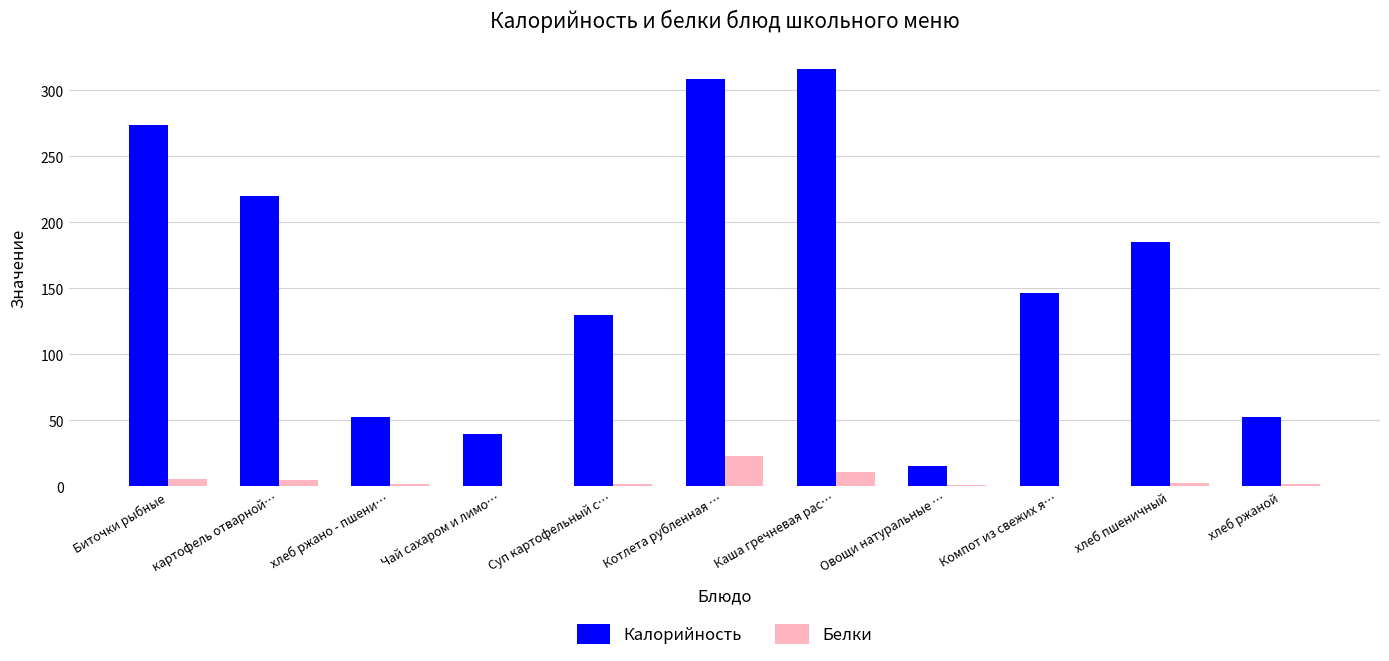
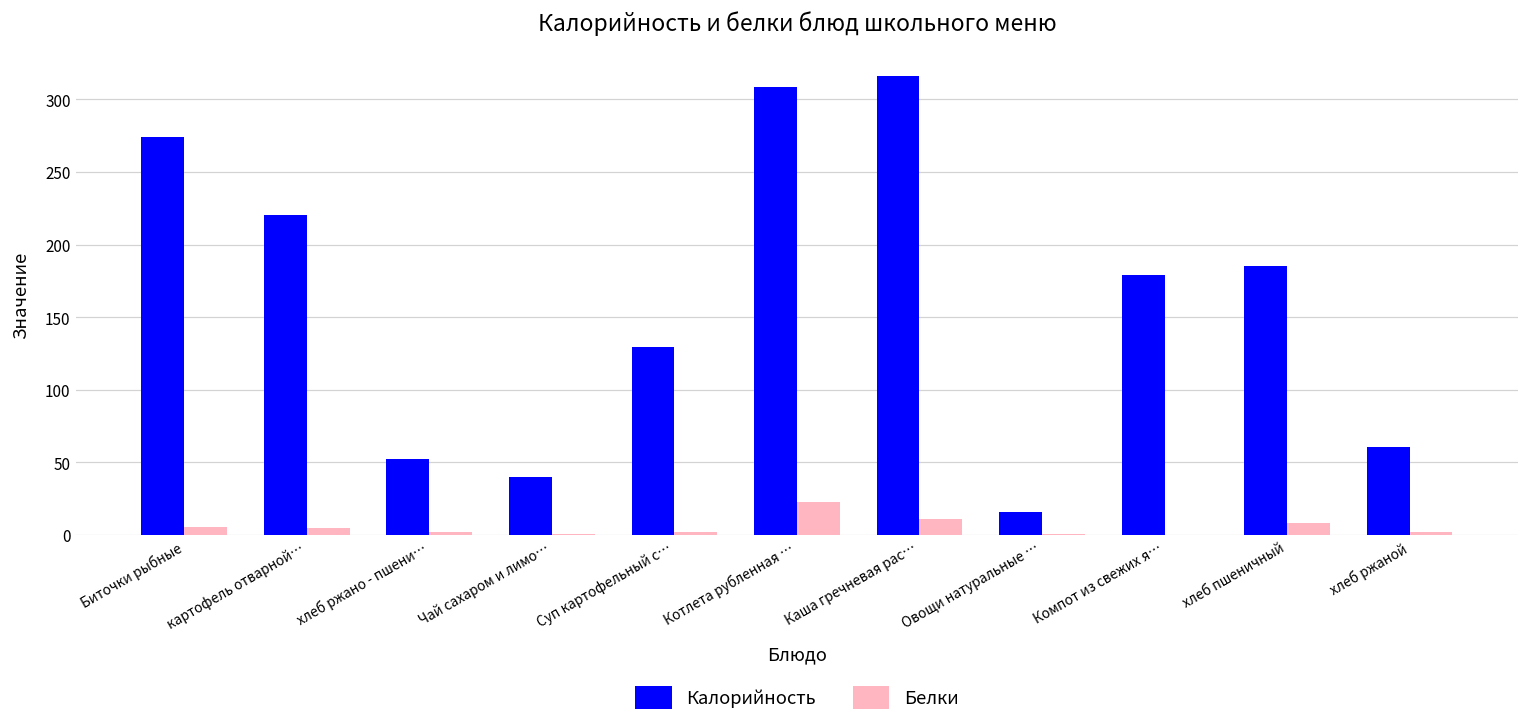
  {
    "Калорийность": {
      "Биточки рыбные": 274,
      "картофель отварной…": 220,
      "хлеб ржано - пшени…": 52,
      "Чай сахаром и лимо…": 40,
      "Суп картофельный с…": 130,
      "Котлета рубленная …": 309,
      "Каша гречневая рас…": 316,
      "Овощи натуральные …": 16,
-     "Компот из свежих я…": 147,
+     "Компот из свежих я…": 179,
      "хлеб пшеничный": 185,
-     "хлеб ржаной": 52
+     "хлеб ржаной": 60
    },
    "Белки": {
      "Биточки рыбные": 6,
      "картофель отварной…": 5,
      "хлеб ржано - пшени…": 2,
      "Суп картофельный с…": 2,
      "Котлета рубленная …": 23,
      "Каша гречневая рас…": 11,
-     "хлеб пшеничный": 2,
+     "хлеб пшеничный": 9,
      "хлеб ржаной": 2
    }
  }
